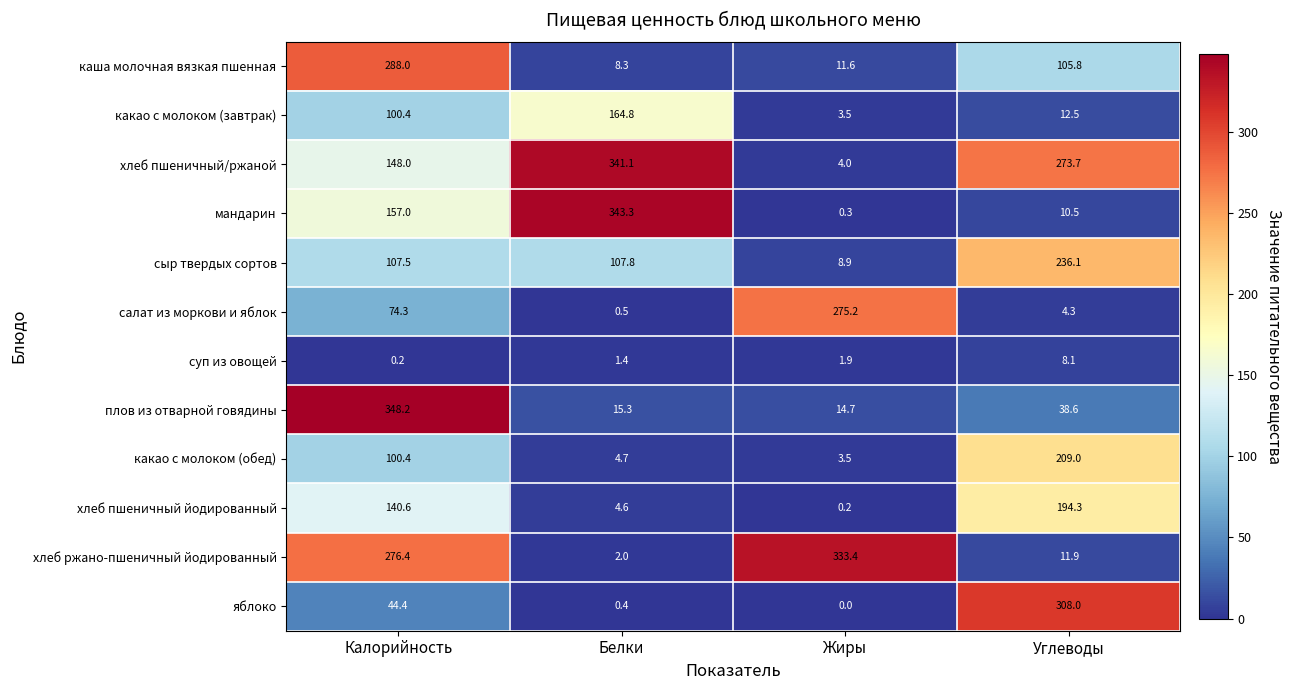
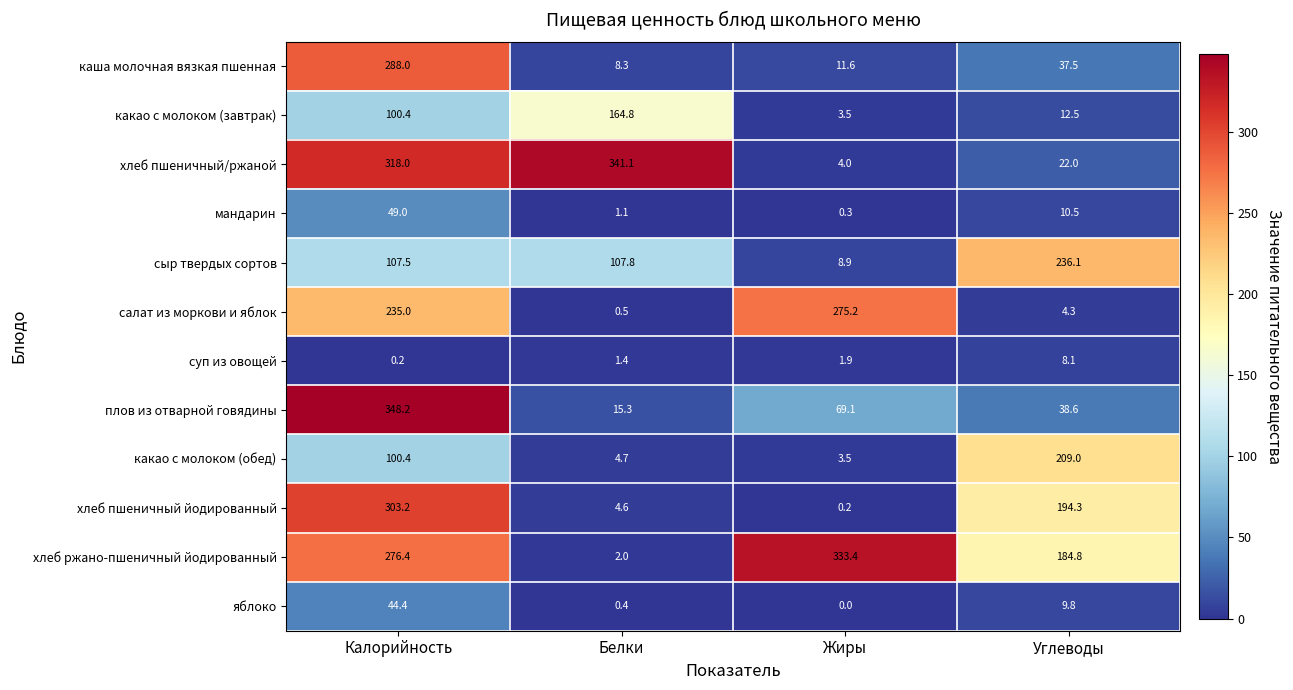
  {
    "каша молочная вязкая пшенная": {
      "Калорийность": 288.0,
      "Белки": 8.3,
      "Жиры": 11.6,
-     "Углеводы": 105.8
+     "Углеводы": 37.5
    },
    "какао с молоком (завтрак)": {
      "Калорийность": 100.4,
      "Белки": 164.8,
      "Жиры": 3.5,
      "Углеводы": 12.5
    },
    "хлеб пшеничный/ржаной": {
-     "Калорийность": 148.0,
+     "Калорийность": 318.0,
      "Белки": 341.1,
      "Жиры": 4.0,
-     "Углеводы": 273.7
+     "Углеводы": 22.0
    },
    "мандарин": {
-     "Калорийность": 157.0,
-     "Белки": 343.3,
+     "Калорийность": 49.0,
+     "Белки": 1.1,
      "Жиры": 0.3,
      "Углеводы": 10.5
    },
    "сыр твердых сортов": {
      "Калорийность": 107.5,
      "Белки": 107.8,
      "Жиры": 8.9,
      "Углеводы": 236.1
    },
    "салат из моркови и яблок": {
-     "Калорийность": 74.3,
+     "Калорийность": 235.0,
      "Белки": 0.5,
      "Жиры": 275.2,
      "Углеводы": 4.3
    },
    "суп из овощей": {
      "Калорийность": 0.2,
      "Белки": 1.4,
      "Жиры": 1.9,
      "Углеводы": 8.1
    },
    "плов из отварной говядины": {
      "Калорийность": 348.2,
      "Белки": 15.3,
-     "Жиры": 14.7,
+     "Жиры": 69.1,
      "Углеводы": 38.6
    },
    "какао с молоком (обед)": {
      "Калорийность": 100.4,
      "Белки": 4.7,
      "Жиры": 3.5,
      "Углеводы": 209.0
    },
    "хлеб пшеничный йодированный": {
-     "Калорийность": 140.6,
+     "Калорийность": 303.2,
      "Белки": 4.6,
      "Жиры": 0.2,
      "Углеводы": 194.3
    },
    "хлеб ржано-пшеничный йодированный": {
      "Калорийность": 276.4,
      "Белки": 2.0,
      "Жиры": 333.4,
-     "Углеводы": 11.9
+     "Углеводы": 184.8
    },
    "яблоко": {
      "Калорийность": 44.4,
      "Белки": 0.4,
      "Жиры": 0.0,
-     "Углеводы": 308.0
+     "Углеводы": 9.8
    }
  }
